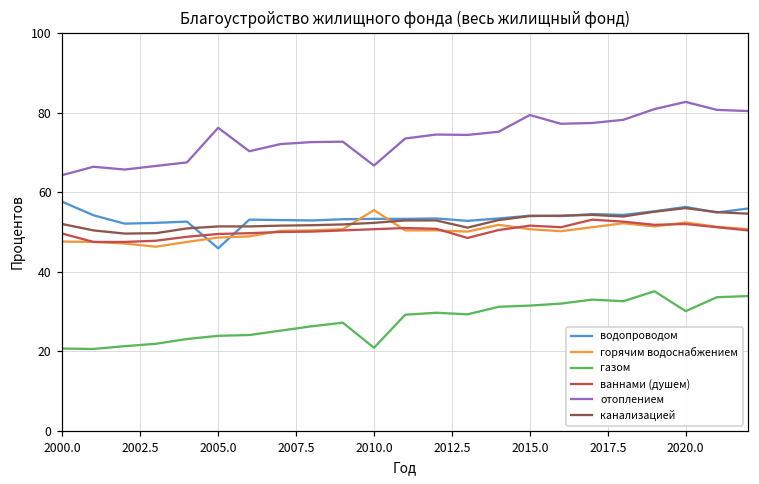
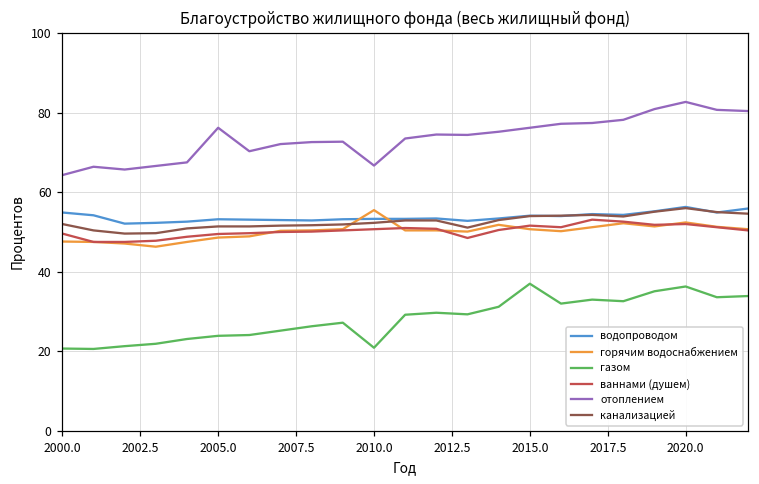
  {
    "водопроводом": {
-     "2000.0": 58,
-     "2005.0": 46,
+     "2000.0": 55,
+     "2005.0": 53,
      "2010.0": 53
    },
    "горячим водоснабжением": {
      "2000.0": 48,
      "2005.0": 49,
      "2010.0": 56,
      "2015.0": 51
    },
    "газом": {
      "2000.0": 21,
      "2005.0": 24,
      "2010.0": 21,
-     "2015.0": 32,
-     "2020.0": 30
+     "2015.0": 37,
+     "2020.0": 36
    },
    "отоплением": {
      "2000.0": 64,
      "2005.0": 76,
      "2010.0": 67,
-     "2015.0": 79,
+     "2015.0": 76,
      "2020.0": 83
    }
  }
